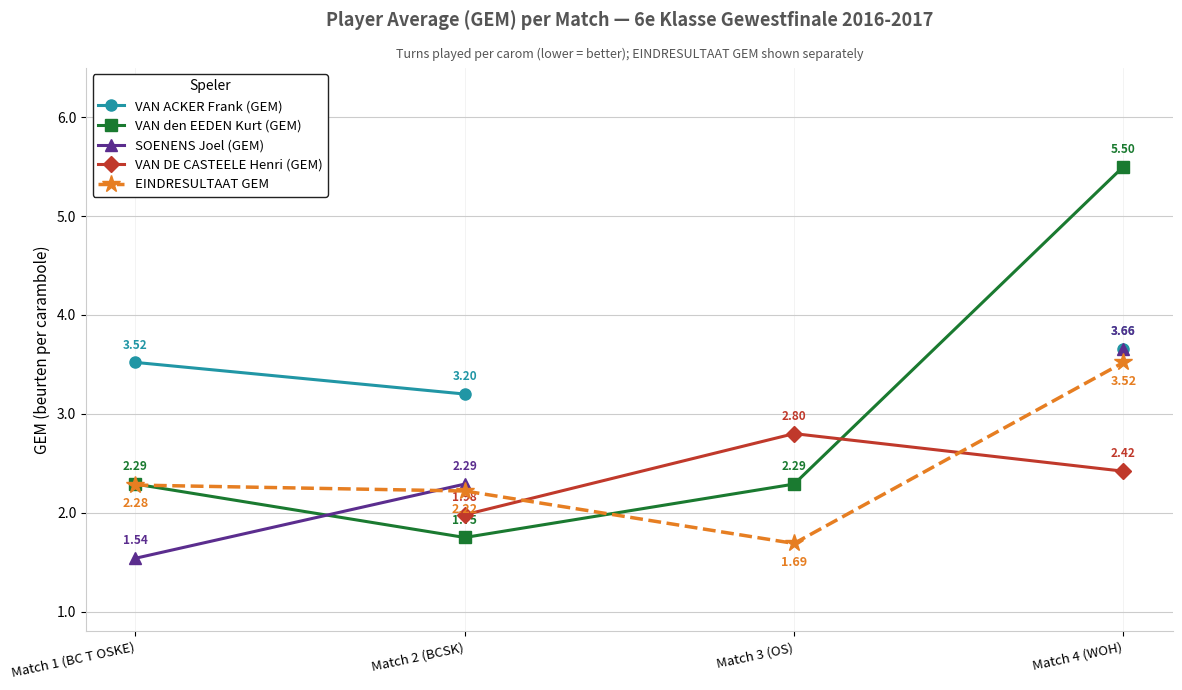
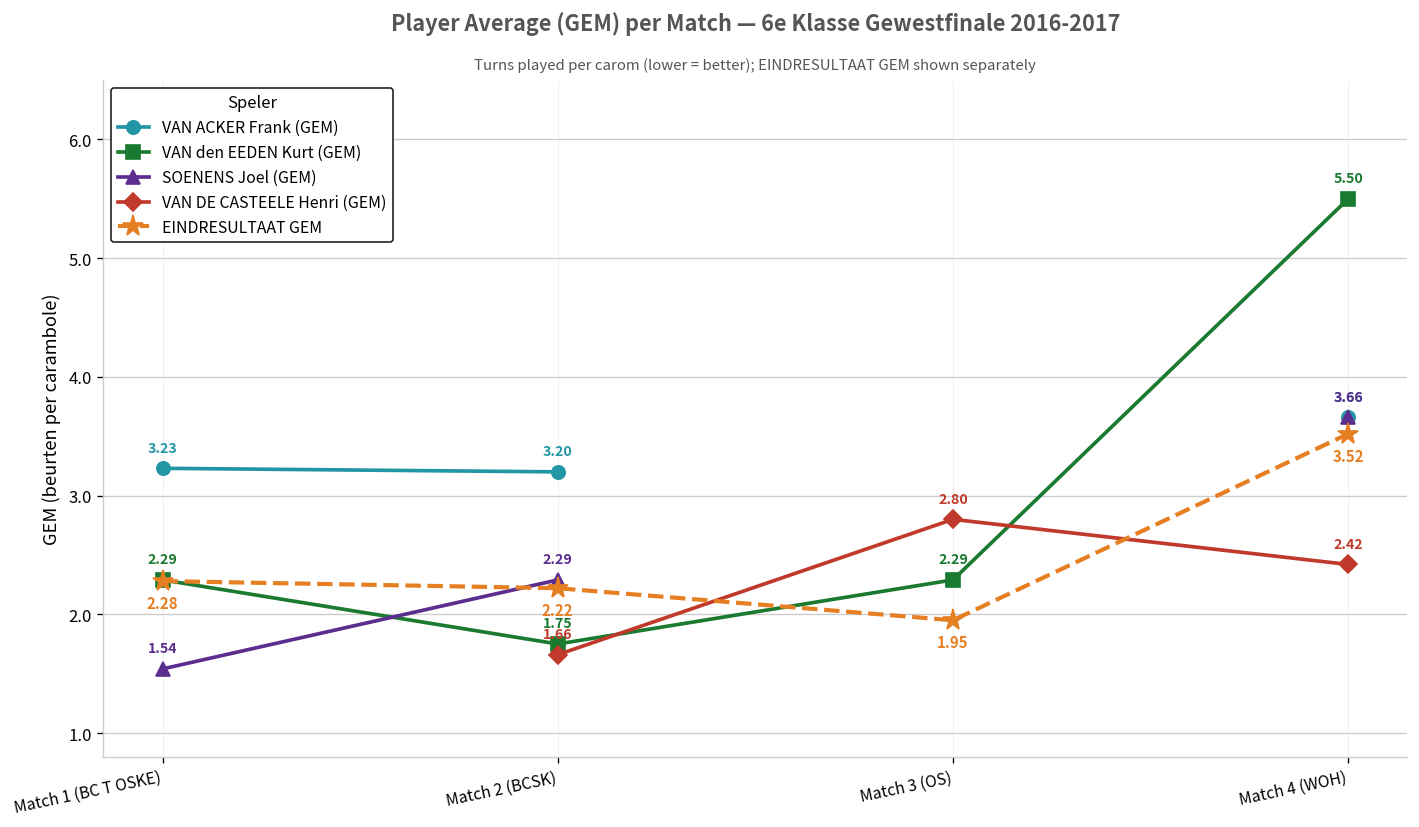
  {
    "VAN ACKER Frank (GEM)": {
-     "Match 1 (BC T OSKE)": 3.52,
+     "Match 1 (BC T OSKE)": 3.23,
      "Match 2 (BCSK)": 3.20
    },
    "VAN den EEDEN Kurt (GEM)": {
      "Match 3 (OS)": 2.29,
      "Match 4 (WOH)": 5.50
    },
    "SOENENS Joel (GEM)": {
      "Match 1 (BC T OSKE)": 1.54,
      "Match 2 (BCSK)": 2.29
    },
    "VAN DE CASTEELE Henri (GEM)": {
-     "Match 2 (BCSK)": 1.98,
+     "Match 2 (BCSK)": 1.66,
      "Match 3 (OS)": 2.80,
      "Match 4 (WOH)": 2.42
    },
    "EINDRESULTAAT GEM": {
-     "Match 3 (OS)": 1.69,
+     "Match 3 (OS)": 1.95,
      "Match 4 (WOH)": 3.52
    }
  }
